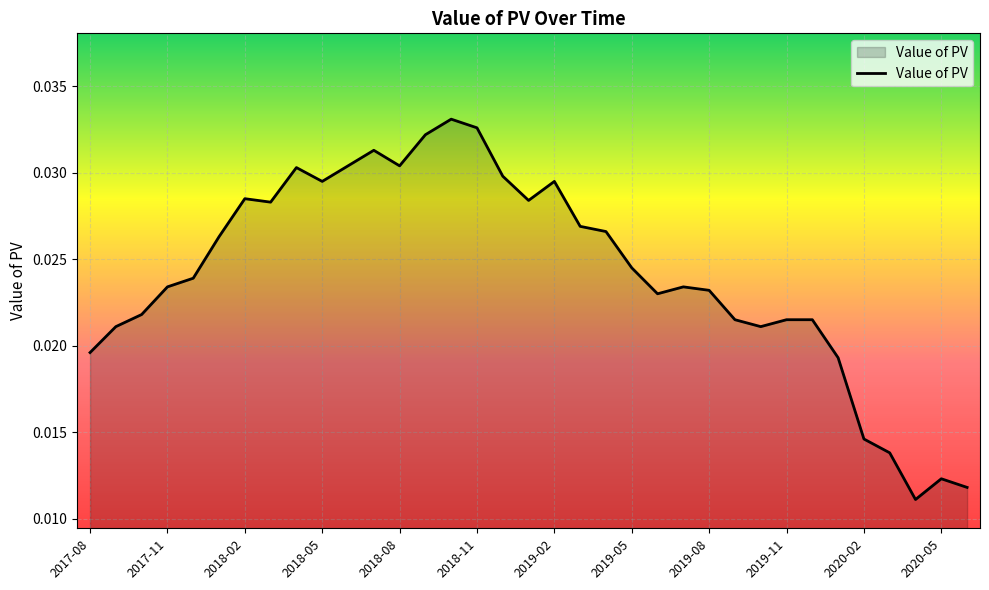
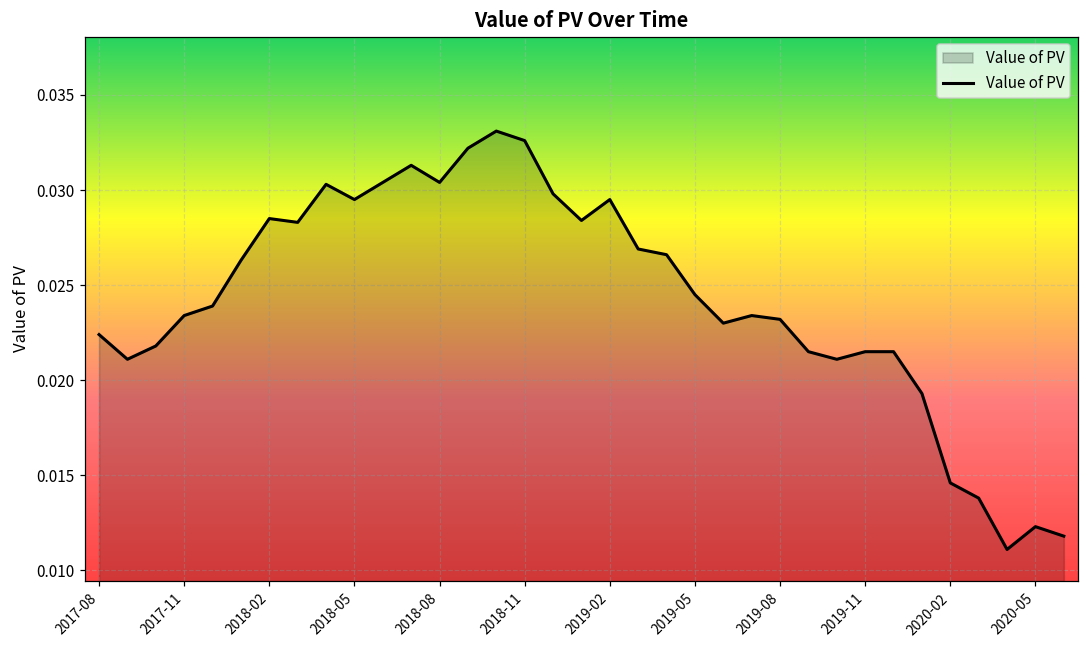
  {
-   "2017-08": 0.0196,
+   "2017-08": 0.0224,
    "2017-11": 0.0234,
    "2018-02": 0.0285,
    "2018-05": 0.0295,
    "2018-08": 0.0304,
    "2018-11": 0.0326,
    "2019-02": 0.0295,
    "2019-05": 0.0245,
    "2019-08": 0.0232,
    "2019-11": 0.0215,
    "2020-02": 0.0146,
    "2020-05": 0.0123
  }
